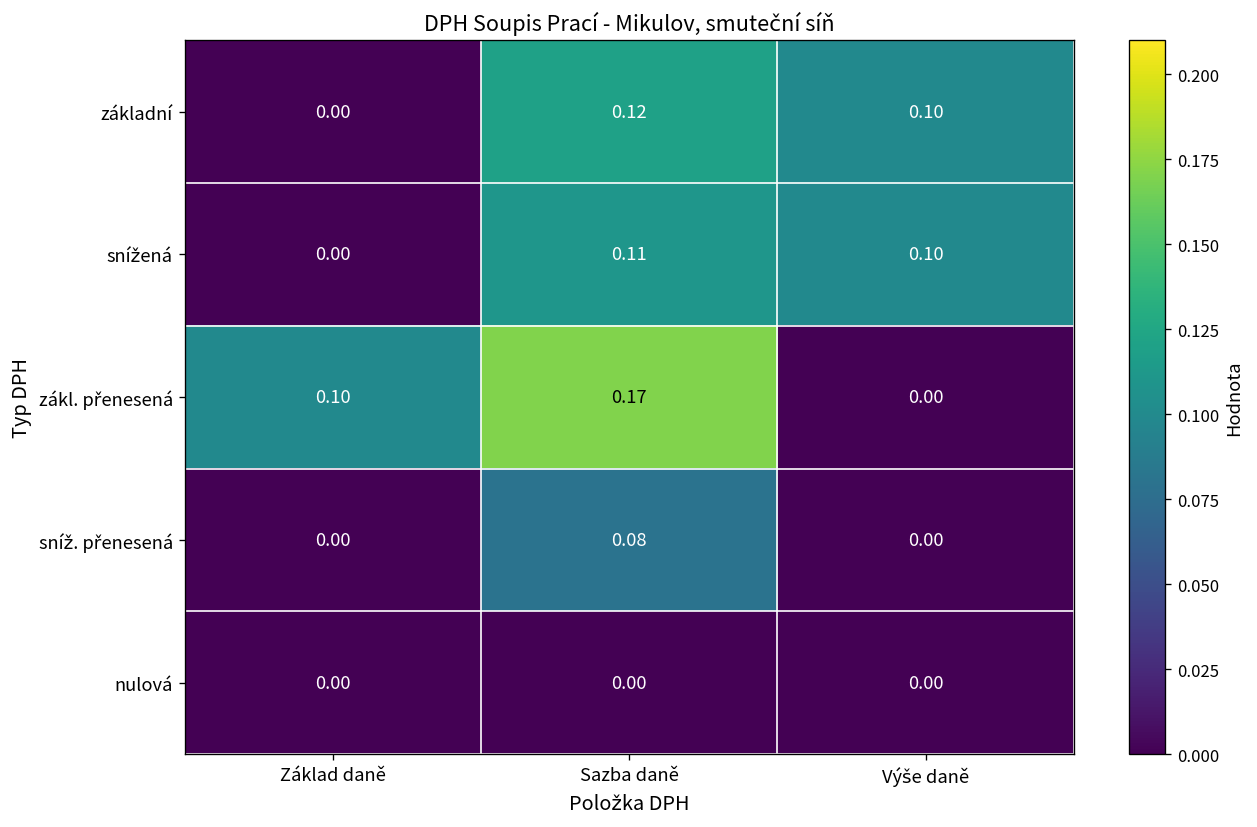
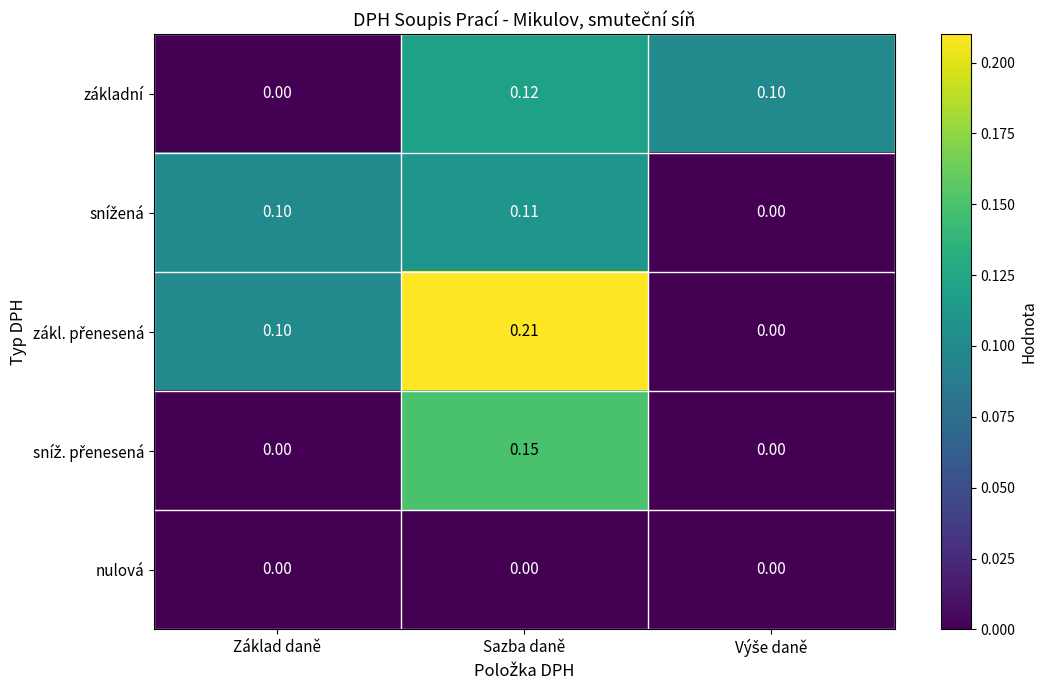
  {
    "základní": {
      "Základ daně": 0.00,
      "Sazba daně": 0.12,
      "Výše daně": 0.10
    },
    "snížená": {
-     "Základ daně": 0.00,
+     "Základ daně": 0.10,
      "Sazba daně": 0.11,
-     "Výše daně": 0.10
+     "Výše daně": 0.00
    },
    "zákl. přenesená": {
      "Základ daně": 0.10,
-     "Sazba daně": 0.17,
+     "Sazba daně": 0.21,
      "Výše daně": 0.00
    },
    "sníž. přenesená": {
      "Základ daně": 0.00,
-     "Sazba daně": 0.08,
+     "Sazba daně": 0.15,
      "Výše daně": 0.00
    },
    "nulová": {
      "Základ daně": 0.00,
      "Sazba daně": 0.00,
      "Výše daně": 0.00
    }
  }
